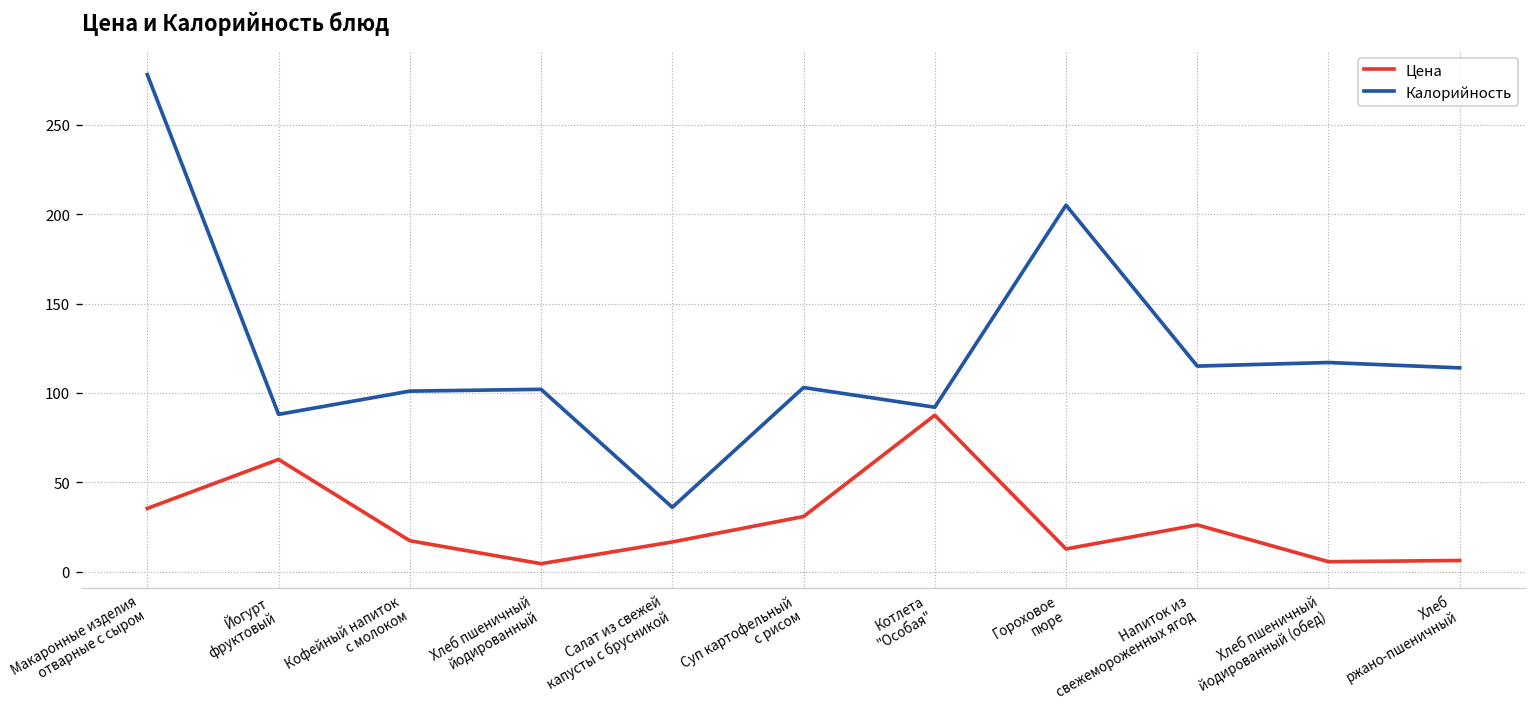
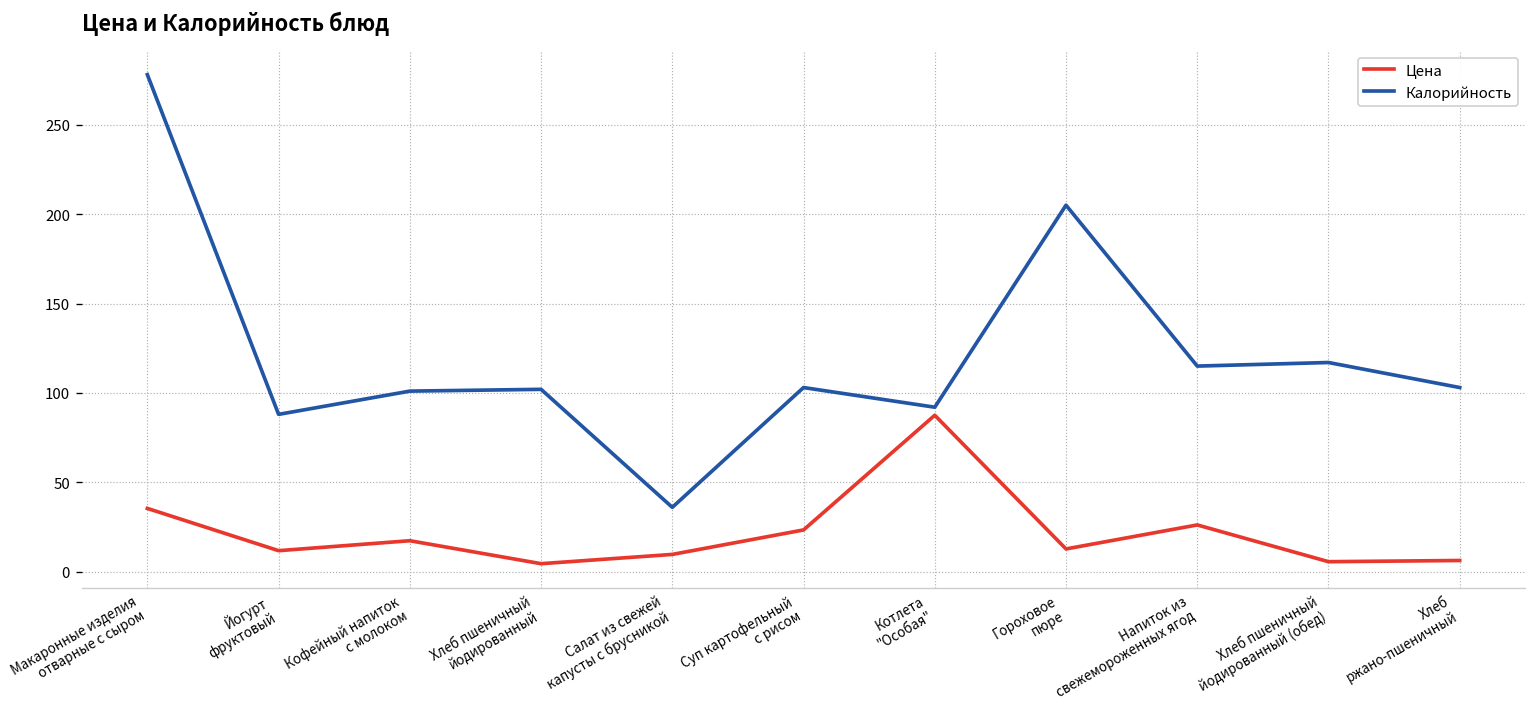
  {
    "Цена": {
      "Макаронные изделия отварные с сыром": 35,
-     "Йогурт фруктовый": 63,
+     "Йогурт фруктовый": 12,
      "Кофейный напиток с молоком": 17,
      "Хлеб пшеничный йодированный": 4,
-     "Салат из свежей капусты с брусникой": 17,
-     "Суп картофельный с рисом": 31,
+     "Салат из свежей капусты с брусникой": 10,
+     "Суп картофельный с рисом": 23,
      "Котлета \"Особая\"": 88,
      "Гороховое пюре": 13,
      "Напиток из свежемороженных ягод": 26,
      "Хлеб пшеничный йодированный (обед)": 6,
      "Хлеб ржано-пшеничный": 6
    },
    "Калорийность": {
      "Макаронные изделия отварные с сыром": 278,
      "Йогурт фруктовый": 88,
      "Кофейный напиток с молоком": 101,
      "Хлеб пшеничный йодированный": 102,
      "Салат из свежей капусты с брусникой": 36,
      "Суп картофельный с рисом": 103,
      "Котлета \"Особая\"": 92,
      "Гороховое пюре": 205,
      "Напиток из свежемороженных ягод": 115,
      "Хлеб пшеничный йодированный (обед)": 117,
-     "Хлеб ржано-пшеничный": 114
+     "Хлеб ржано-пшеничный": 103
    }
  }
